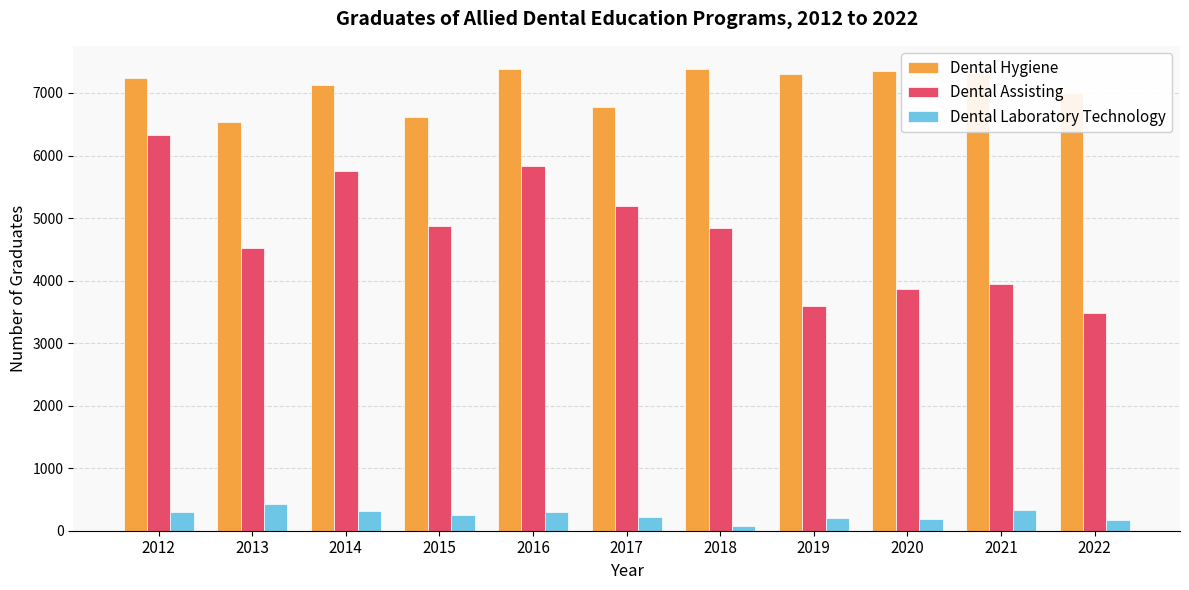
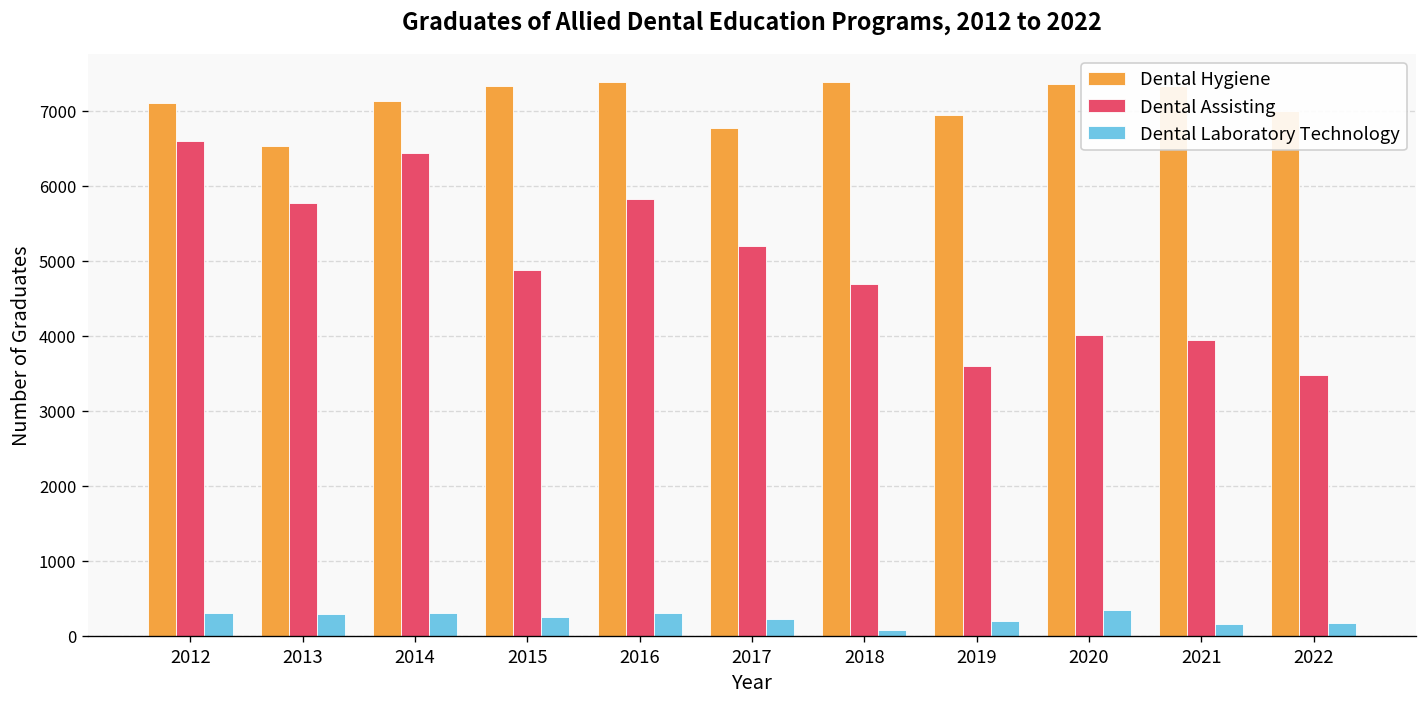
  {
    "Dental Hygiene": {
-     "2012": 7200,
+     "2012": 7100,
      "2013": 6500,
      "2014": 7100,
-     "2015": 6600,
+     "2015": 7300,
      "2016": 7400,
      "2017": 6800,
      "2018": 7400,
-     "2019": 7300,
+     "2019": 6900,
      "2020": 7400
    },
    "Dental Assisting": {
-     "2012": 6300,
-     "2013": 4500,
-     "2014": 5800,
+     "2012": 6600,
+     "2013": 5800,
+     "2014": 6400,
      "2015": 4900,
      "2016": 5800,
      "2017": 5200,
-     "2018": 4800,
+     "2018": 4700,
      "2019": 3600,
-     "2020": 3900,
+     "2020": 4000,
      "2021": 3900,
      "2022": 3500
    },
    "Dental Laboratory Technology": {
      "2012": 300,
-     "2013": 400,
+     "2013": 300,
      "2014": 300,
      "2015": 200,
      "2016": 300,
      "2017": 200,
      "2018": 100,
      "2019": 200,
-     "2020": 200,
-     "2021": 300,
+     "2020": 300,
+     "2021": 200,
      "2022": 200
    }
  }
